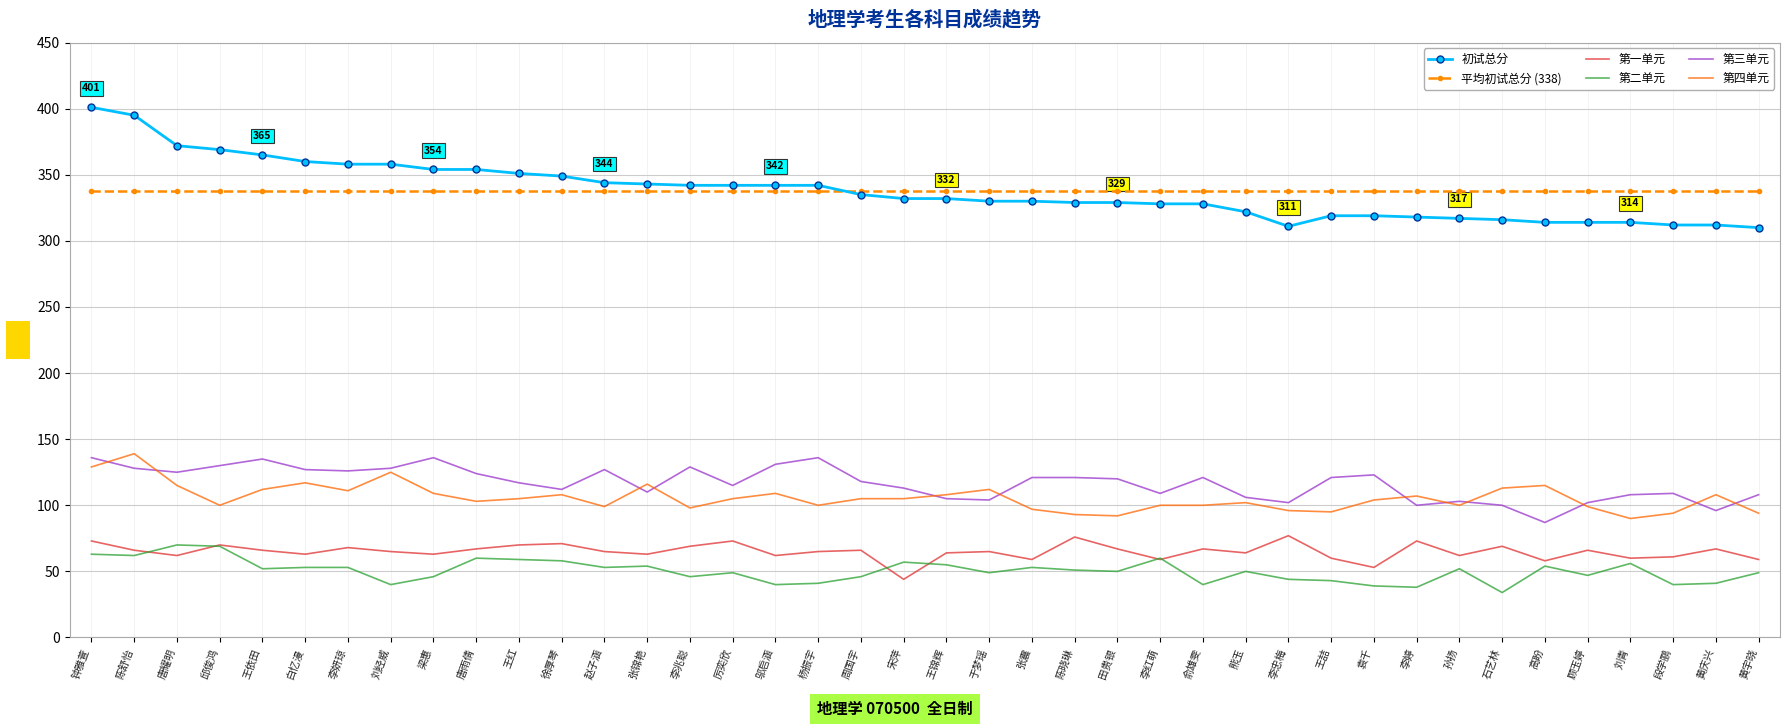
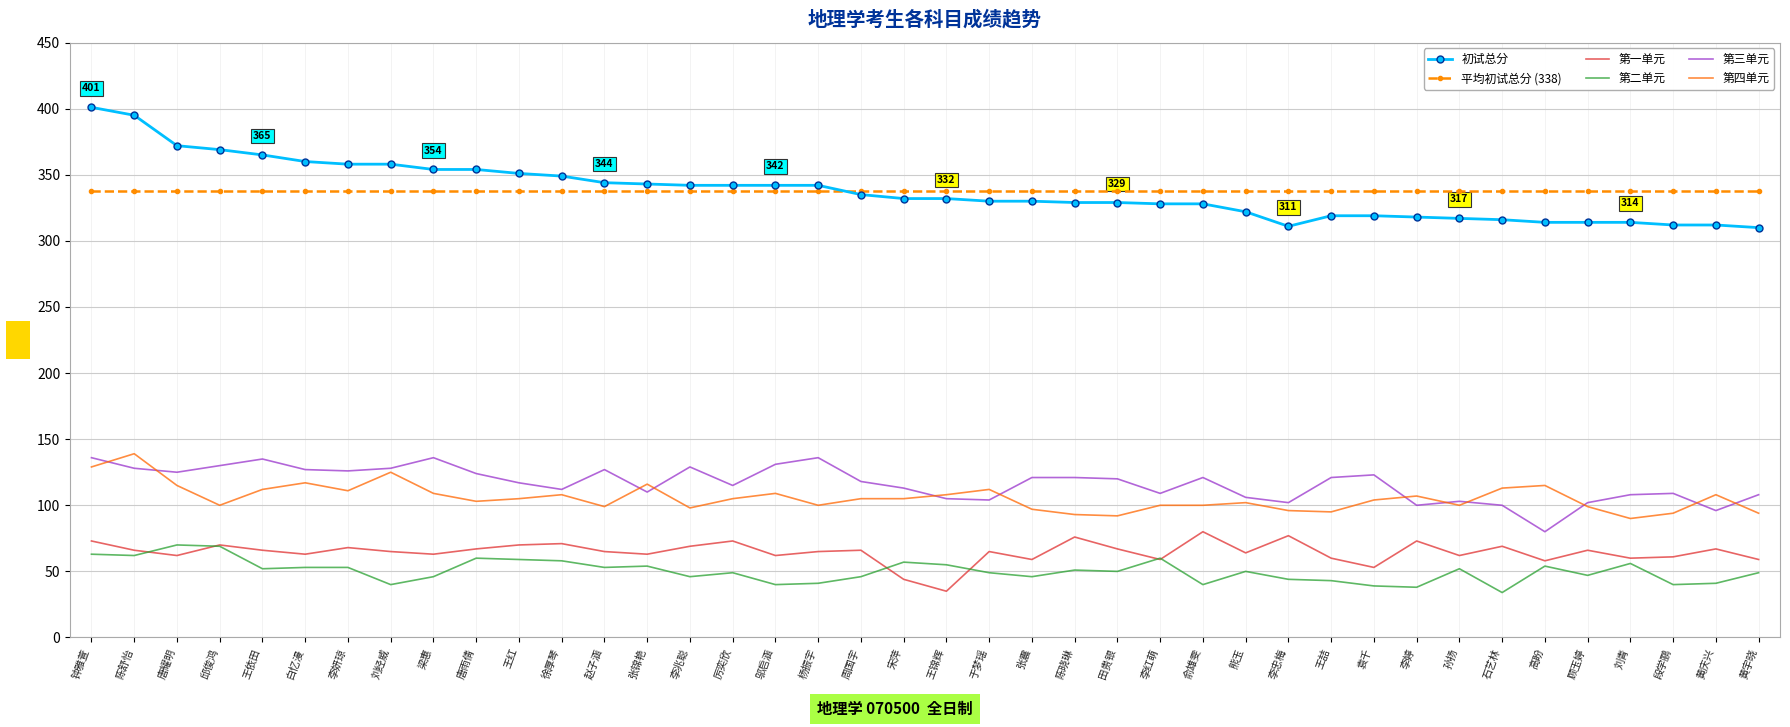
  {
    "初试总分": {
      "陈舒怡": 395,
      "唐耀明": 372,
      "邱俊鸿": 369,
      "白忆漫": 360,
      "李妍琼": 358,
      "刘经威": 358,
      "唐雨倩": 354,
      "王红": 351,
      "徐厚琴": 349,
      "张锦艳": 343,
      "李兆聪": 342,
      "厉奕欣": 342,
      "杨振宇": 342,
      "周国宇": 335,
      "宋萍": 332,
      "于梦瑶": 330,
      "张震": 330,
      "陈晓琳": 329,
      "李红萌": 328,
      "俞雄雯": 328,
      "熊玉": 322,
      "王喆": 319,
      "袁千": 319,
      "李婷": 318,
      "石艺林": 316,
      "高盼": 314,
      "顾玉婷": 314,
      "段学鹂": 312,
      "黄庆兴": 312,
      "黄宇晓": 310
    },
    "第一单元": {
      "钟雅萱": 73,
      "陈舒怡": 66,
      "唐耀明": 62,
      "王依田": 66,
      "白忆漫": 63,
      "李妍琼": 68,
      "刘经威": 65,
      "梁惠": 63,
      "唐雨倩": 67,
      "王红": 70,
      "徐厚琴": 71,
      "赵子涵": 65,
      "张锦艳": 63,
      "李兆聪": 69,
      "厉奕欣": 73,
      "邬启涵": 62,
      "杨振宇": 65,
      "周国宇": 66,
      "宋萍": 44,
-     "王锦辉": 64,
+     "王锦辉": 35,
      "于梦瑶": 65,
      "张震": 59,
      "陈晓琳": 76,
      "田贵银": 67,
-     "俞雄雯": 67,
+     "俞雄雯": 80,
      "熊玉": 64,
      "李忠梅": 77,
      "王喆": 60,
      "袁千": 53,
      "李婷": 73,
      "孙扬": 62,
      "石艺林": 69,
      "高盼": 58,
      "顾玉婷": 66,
      "刘青": 60,
      "段学鹂": 61,
      "黄庆兴": 67,
      "黄宇晓": 59
    },
    "第二单元": {
      "钟雅萱": 63,
      "陈舒怡": 62,
      "唐耀明": 70,
      "王依田": 52,
      "白忆漫": 53,
      "李妍琼": 53,
      "刘经威": 40,
      "梁惠": 46,
      "唐雨倩": 60,
      "王红": 59,
      "徐厚琴": 58,
      "赵子涵": 53,
      "张锦艳": 54,
      "李兆聪": 46,
      "厉奕欣": 49,
      "邬启涵": 40,
      "杨振宇": 41,
      "周国宇": 46,
      "宋萍": 57,
      "王锦辉": 55,
      "于梦瑶": 49,
-     "张震": 53,
+     "张震": 46,
      "陈晓琳": 51,
      "田贵银": 50,
      "俞雄雯": 40,
      "熊玉": 50,
      "李忠梅": 44,
      "王喆": 43,
      "袁千": 39,
      "李婷": 38,
      "孙扬": 52,
      "石艺林": 34,
      "高盼": 54,
      "顾玉婷": 47,
      "刘青": 56,
      "段学鹂": 40,
      "黄庆兴": 41,
      "黄宇晓": 49
    },
    "第三单元": {
      "钟雅萱": 136,
      "陈舒怡": 128,
      "唐耀明": 125,
      "邱俊鸿": 130,
      "王依田": 135,
      "白忆漫": 127,
      "李妍琼": 126,
      "刘经威": 128,
      "梁惠": 136,
      "唐雨倩": 124,
      "王红": 117,
      "徐厚琴": 112,
      "赵子涵": 127,
      "张锦艳": 110,
      "李兆聪": 129,
      "厉奕欣": 115,
      "邬启涵": 131,
      "杨振宇": 136,
      "周国宇": 118,
      "宋萍": 113,
      "王锦辉": 105,
      "于梦瑶": 104,
      "张震": 121,
      "陈晓琳": 121,
      "田贵银": 120,
      "李红萌": 109,
      "俞雄雯": 121,
      "熊玉": 106,
      "李忠梅": 102,
      "王喆": 121,
      "袁千": 123,
      "李婷": 100,
      "孙扬": 103,
      "石艺林": 100,
-     "高盼": 87,
+     "高盼": 80,
      "顾玉婷": 102,
      "刘青": 108,
      "段学鹂": 109,
      "黄庆兴": 96,
      "黄宇晓": 108
    }
  }
